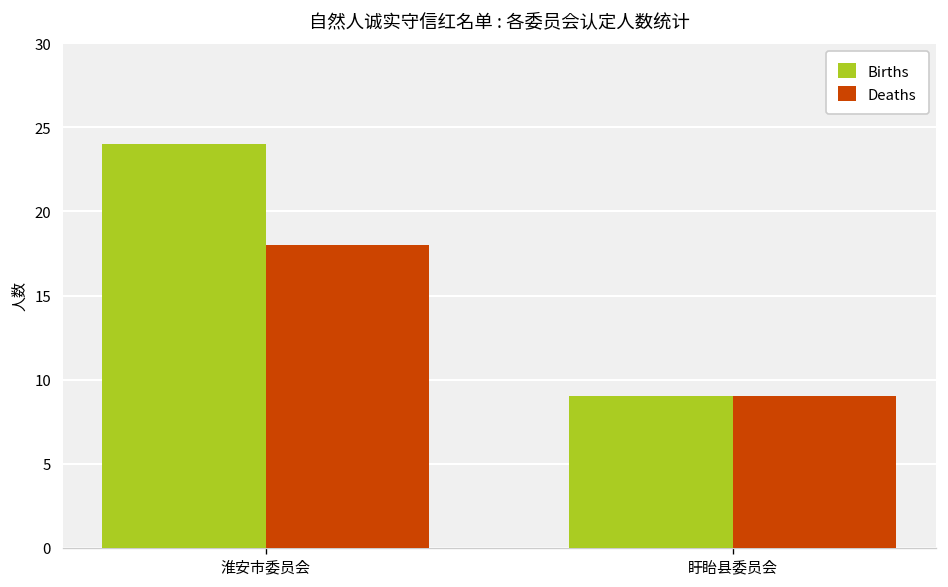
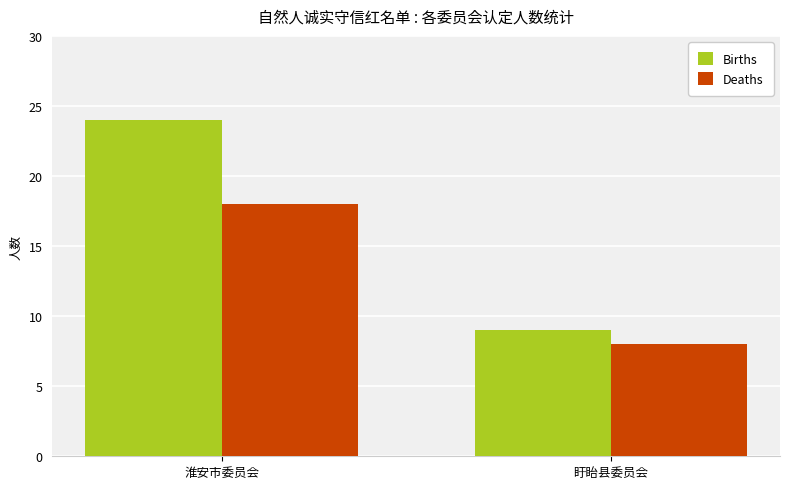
  {
    "Births": {
      "淮安市委员会": 24,
      "盱眙县委员会": 9
    },
    "Deaths": {
      "淮安市委员会": 18,
-     "盱眙县委员会": 9
+     "盱眙县委员会": 8
    }
  }
